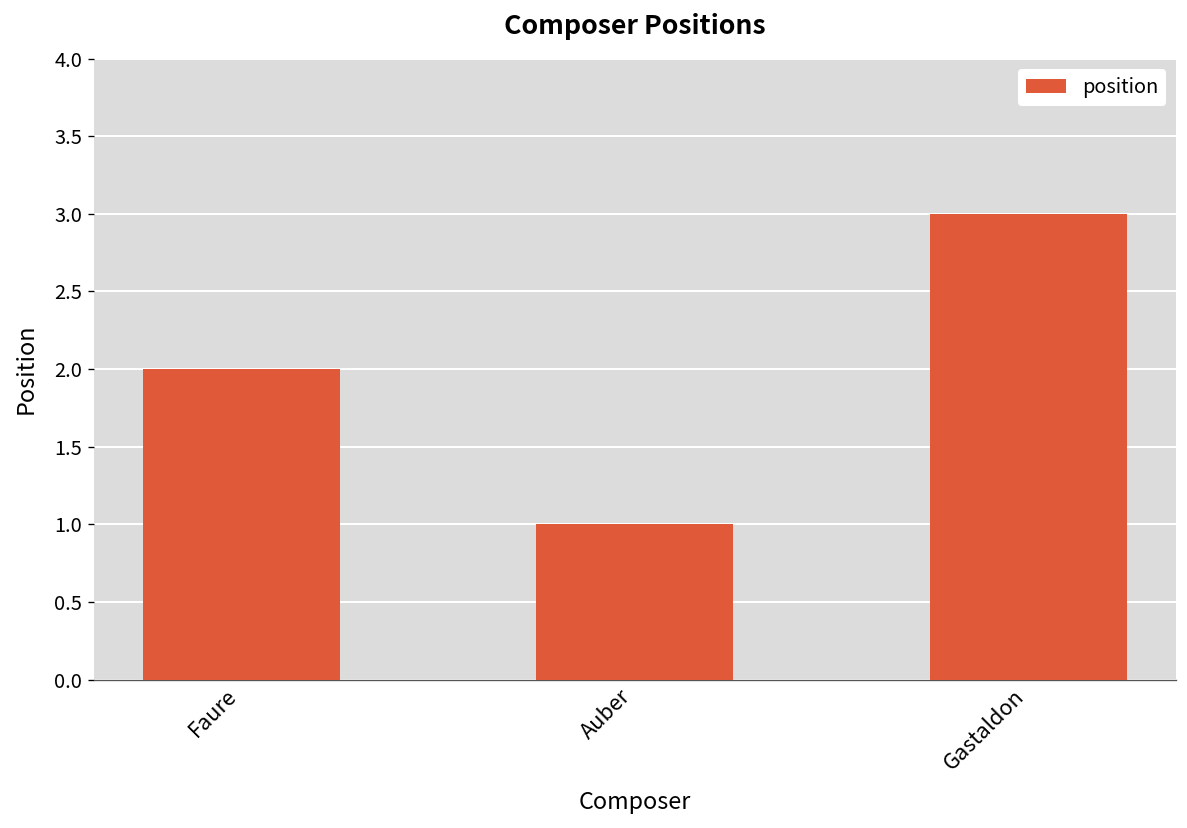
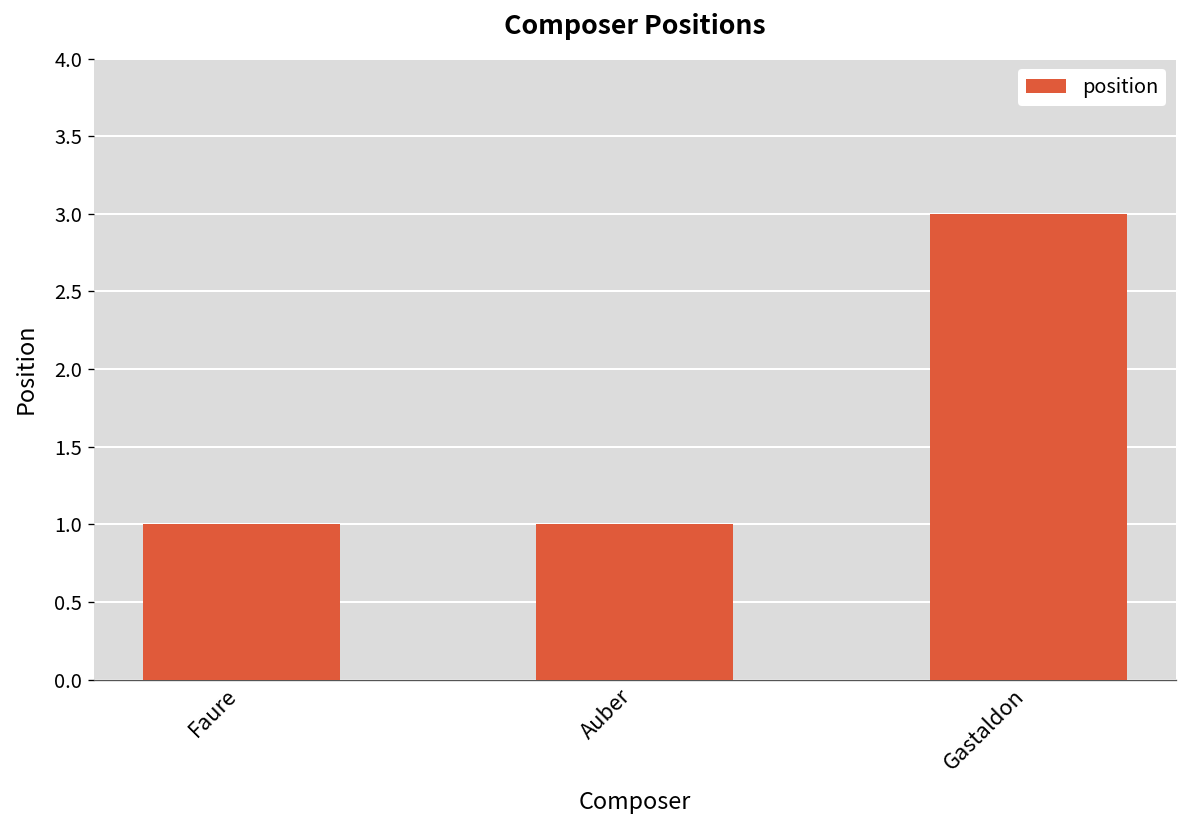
  {
-   "Faure": 2,
+   "Faure": 1,
    "Auber": 1,
    "Gastaldon": 3
  }
